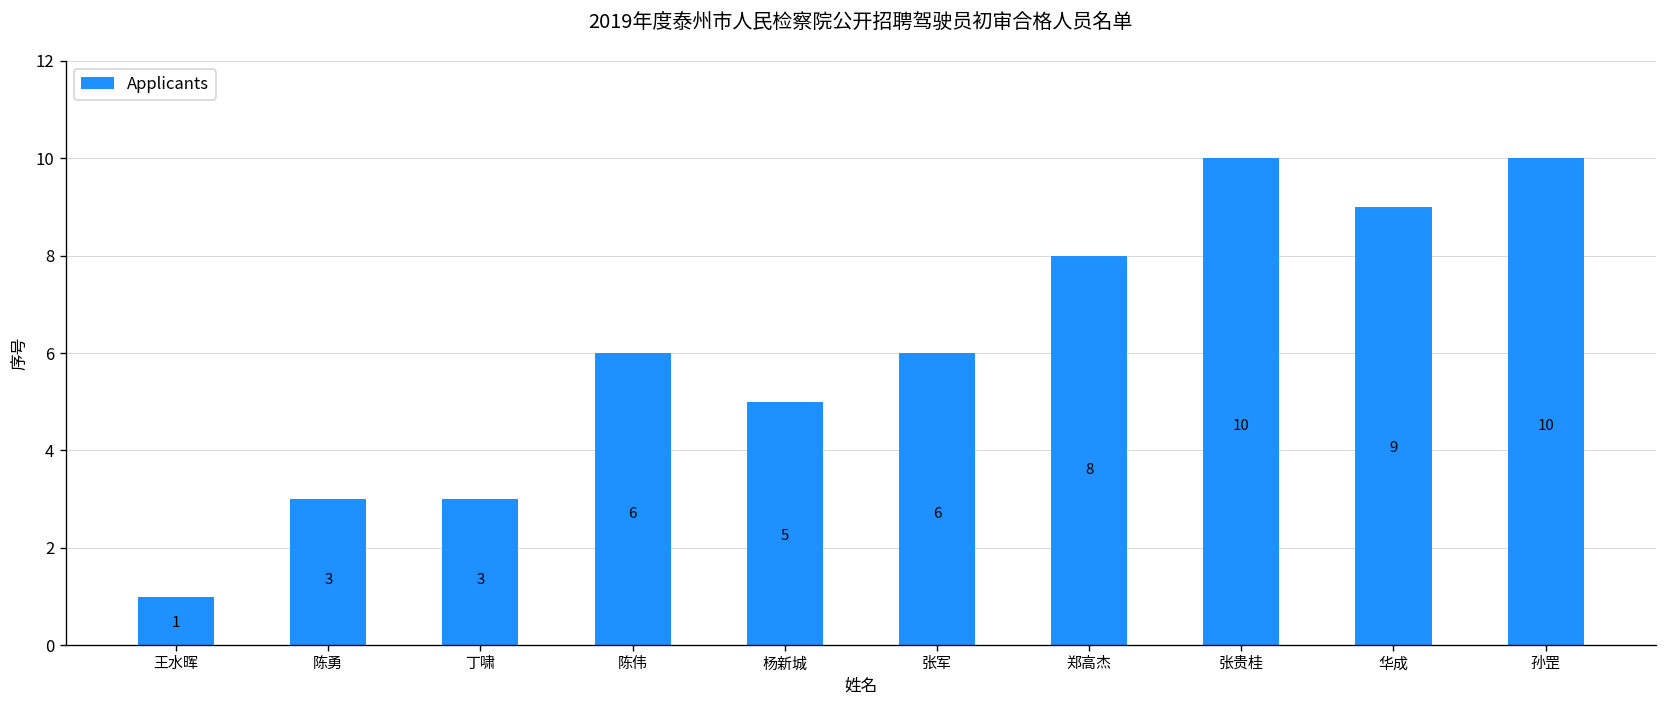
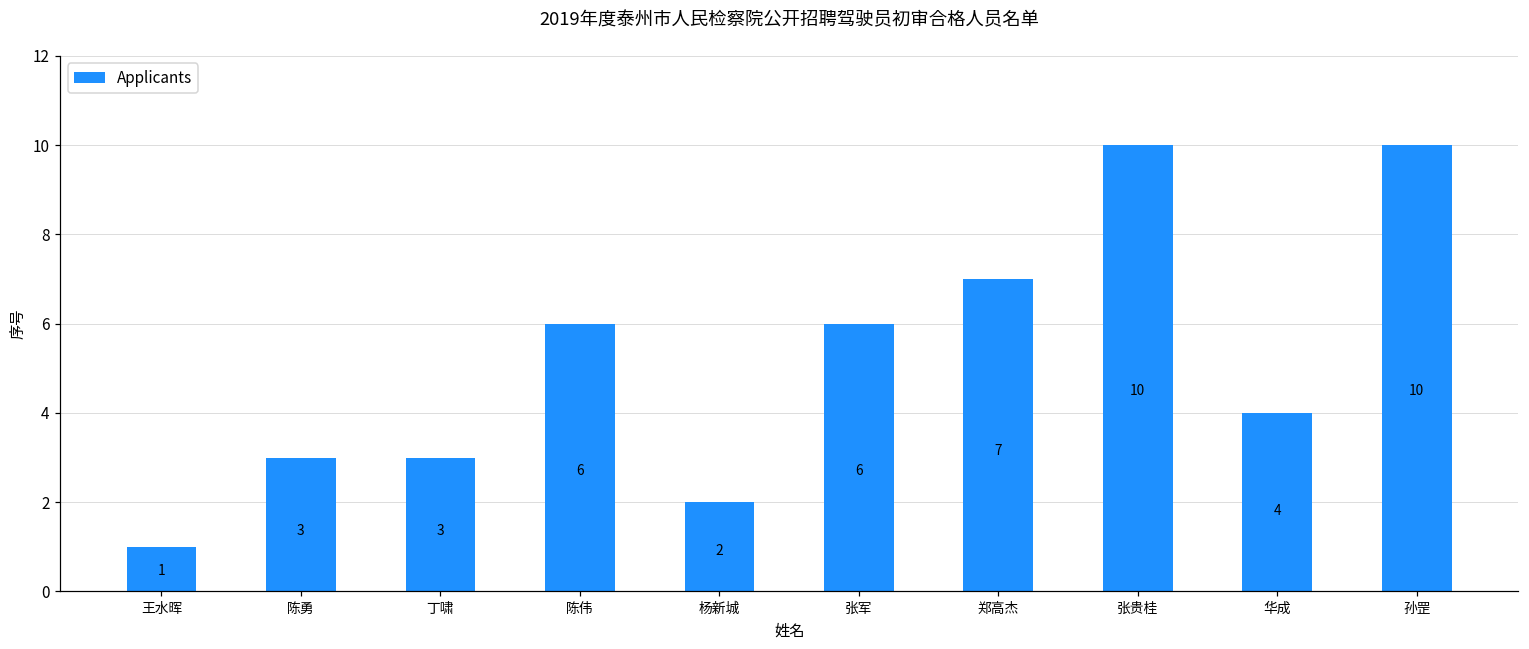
  {
    "王水晖": 1,
    "陈勇": 3,
    "丁啸": 3,
    "陈伟": 6,
-   "杨新城": 5,
+   "杨新城": 2,
    "张军": 6,
-   "郑高杰": 8,
+   "郑高杰": 7,
    "张贵桂": 10,
-   "华成": 9,
+   "华成": 4,
    "孙罡": 10
  }
